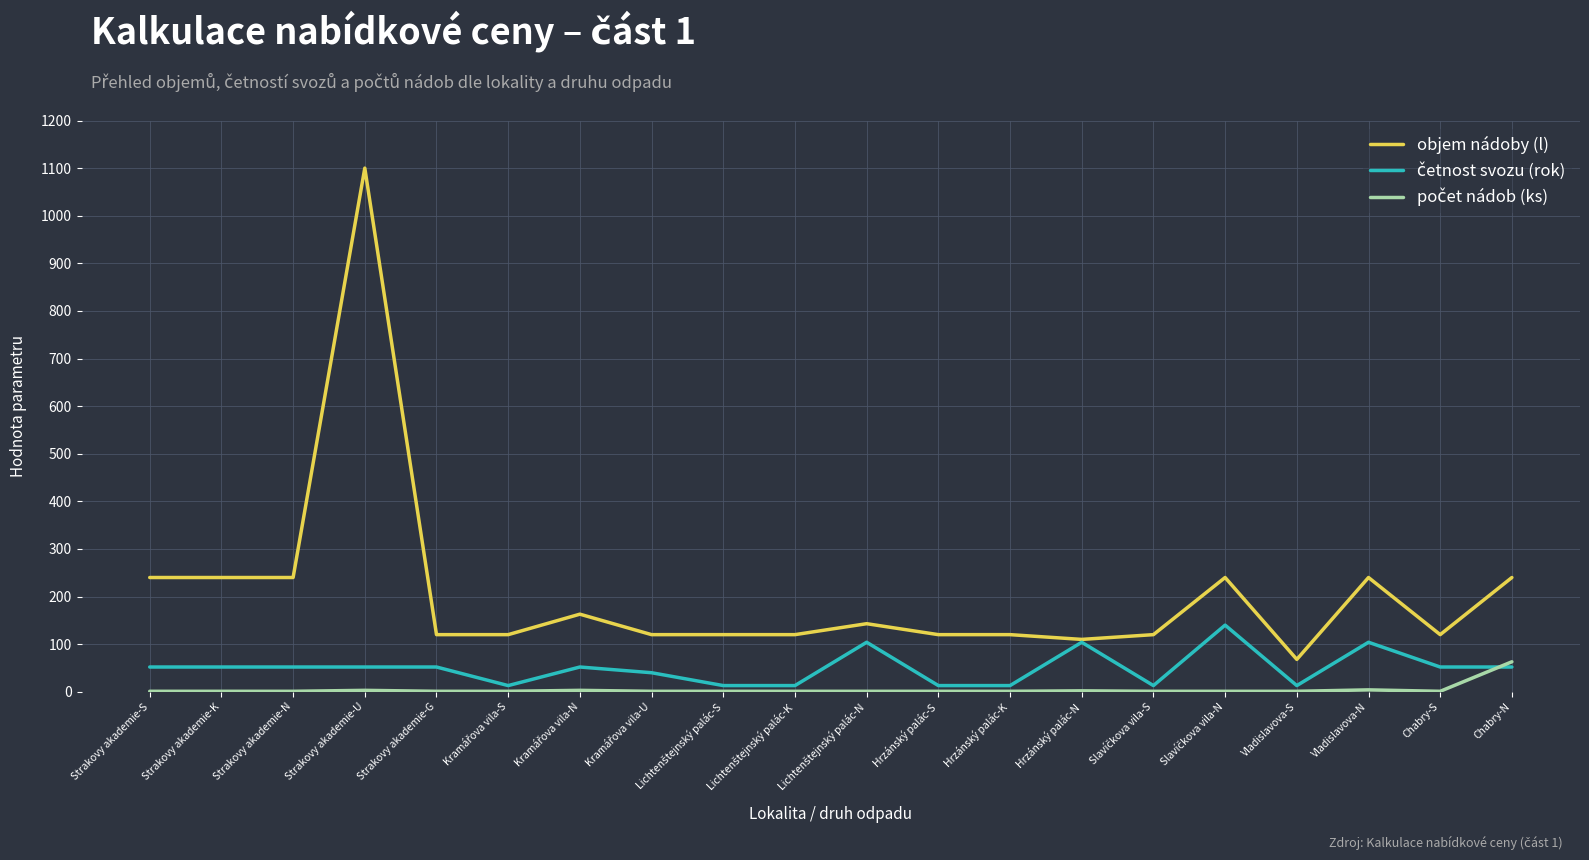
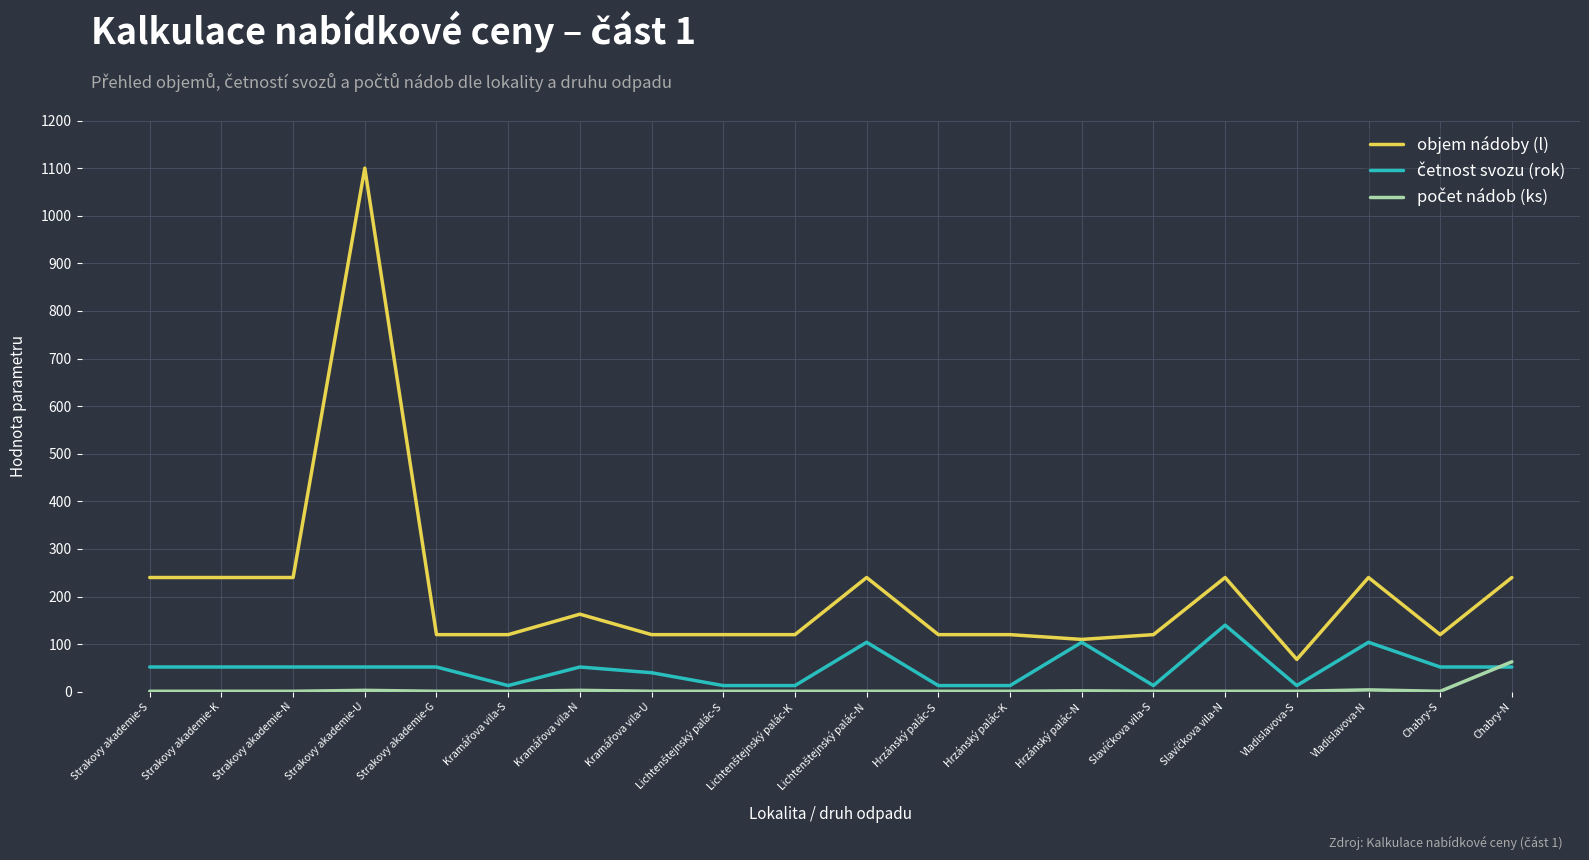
  {
    "objem nádoby (l)": {
      "Strakovy akademie-S": 240,
      "Strakovy akademie-K": 240,
      "Strakovy akademie-N": 240,
      "Strakovy akademie-U": 1100,
      "Strakovy akademie-G": 120,
      "Kramářova vila-S": 120,
      "Kramářova vila-N": 160,
      "Kramářova vila-U": 120,
      "Lichtenštejnský palác-S": 120,
      "Lichtenštejnský palác-K": 120,
-     "Lichtenštejnský palác-N": 140,
+     "Lichtenštejnský palác-N": 240,
      "Hrzánský palác-S": 120,
      "Hrzánský palác-K": 120,
      "Hrzánský palác-N": 110,
      "Slavíčkova vila-S": 120,
      "Slavíčkova vila-N": 240,
      "Vladislavova-S": 70,
      "Vladislavova-N": 240,
      "Chabry-S": 120,
      "Chabry-N": 240
    },
    "četnost svozu (rok)": {
      "Strakovy akademie-S": 50,
      "Strakovy akademie-K": 50,
      "Strakovy akademie-N": 50,
      "Strakovy akademie-U": 50,
      "Strakovy akademie-G": 50,
      "Kramářova vila-S": 10,
      "Kramářova vila-N": 50,
      "Kramářova vila-U": 40,
      "Lichtenštejnský palác-S": 10,
      "Lichtenštejnský palác-K": 10,
      "Lichtenštejnský palác-N": 100,
      "Hrzánský palác-S": 10,
      "Hrzánský palác-K": 10,
      "Hrzánský palác-N": 100,
      "Slavíčkova vila-S": 10,
      "Slavíčkova vila-N": 140,
      "Vladislavova-S": 10,
      "Vladislavova-N": 100,
      "Chabry-S": 50,
      "Chabry-N": 50
    },
    "počet nádob (ks)": {
      "Strakovy akademie-S": 0,
      "Strakovy akademie-K": 0,
      "Strakovy akademie-N": 0,
      "Strakovy akademie-U": 0,
      "Strakovy akademie-G": 0,
      "Kramářova vila-S": 0,
      "Kramářova vila-N": 0,
      "Kramářova vila-U": 0,
      "Lichtenštejnský palác-S": 0,
      "Lichtenštejnský palác-K": 0,
      "Lichtenštejnský palác-N": 0,
      "Hrzánský palác-S": 0,
      "Hrzánský palác-K": 0,
      "Hrzánský palác-N": 0,
      "Slavíčkova vila-S": 0,
      "Slavíčkova vila-N": 0,
      "Vladislavova-S": 0,
      "Vladislavova-N": 0,
      "Chabry-S": 0,
      "Chabry-N": 60
    }
  }
